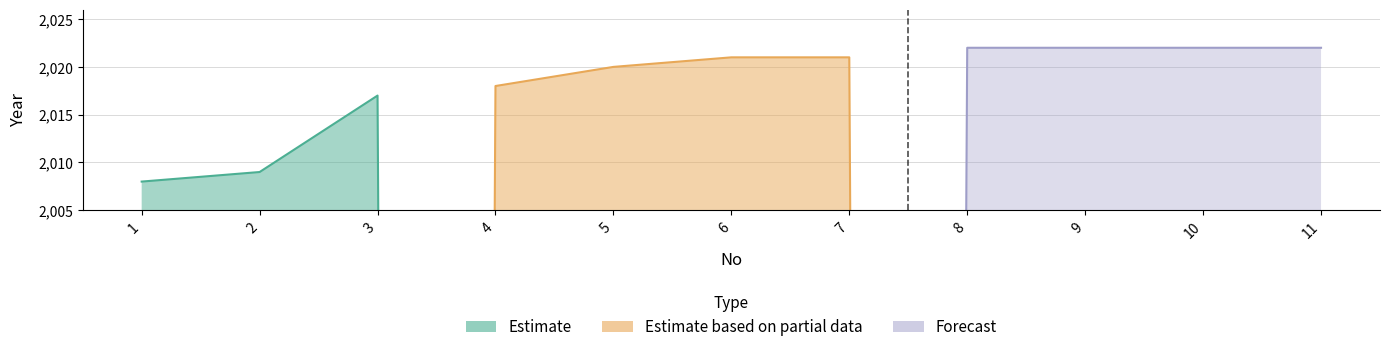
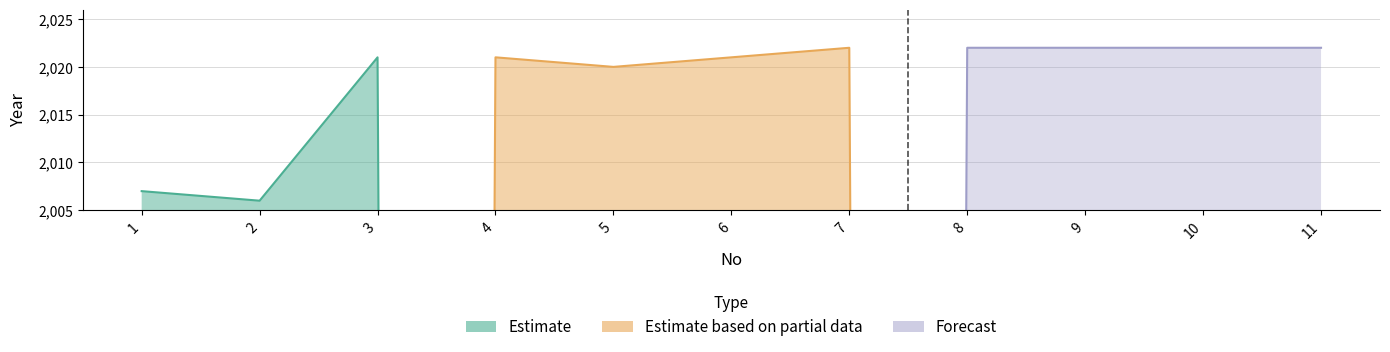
  {
    "Estimate": {
-     "1": "2,008",
-     "2": "2,009",
-     "3": "2,017"
+     "1": "2,007",
+     "2": "2,006",
+     "3": "2,021"
    },
    "Estimate based on partial data": {
-     "4": "2,018",
+     "4": "2,021",
      "5": "2,020",
      "6": "2,021",
-     "7": "2,021"
+     "7": "2,022"
    },
    "Forecast": {
      "8": "2,022",
      "9": "2,022",
      "10": "2,022",
      "11": "2,022"
    }
  }
